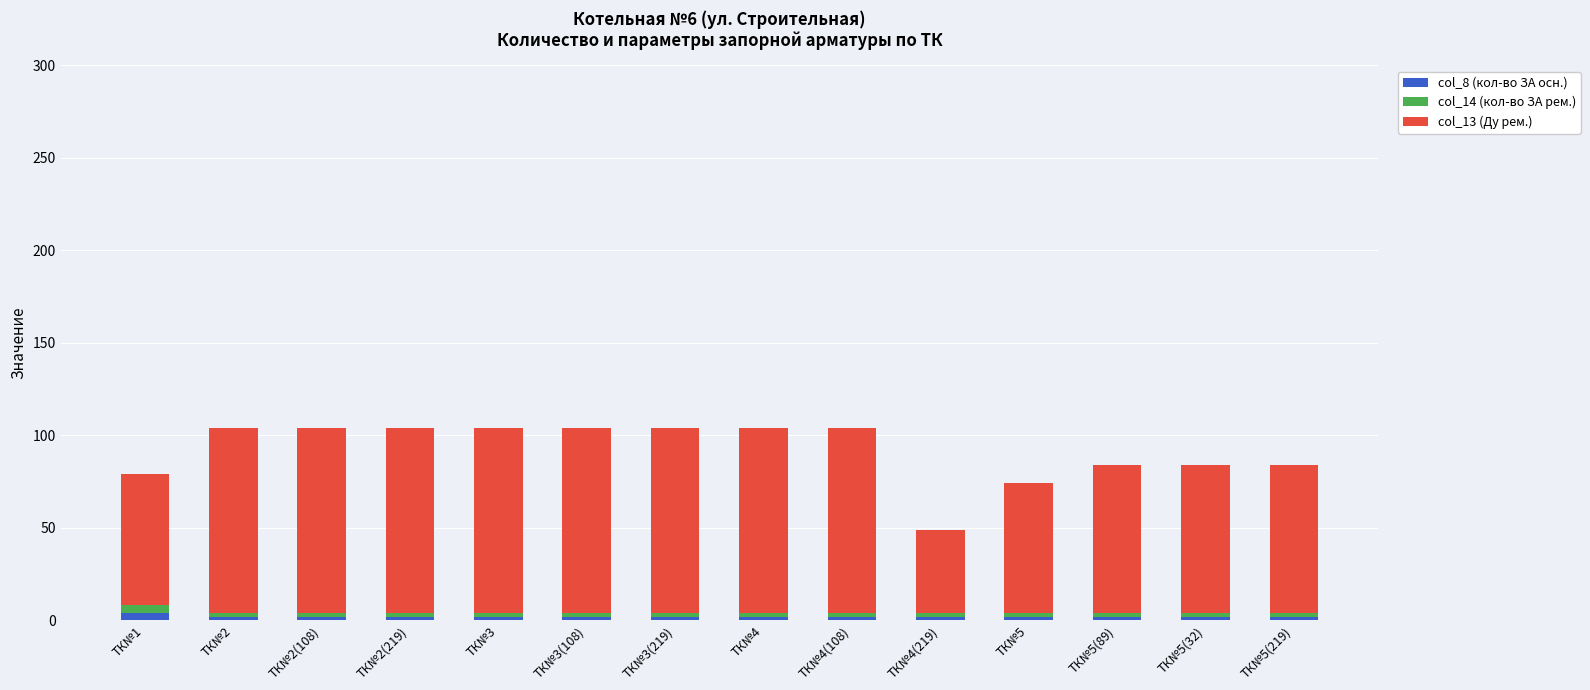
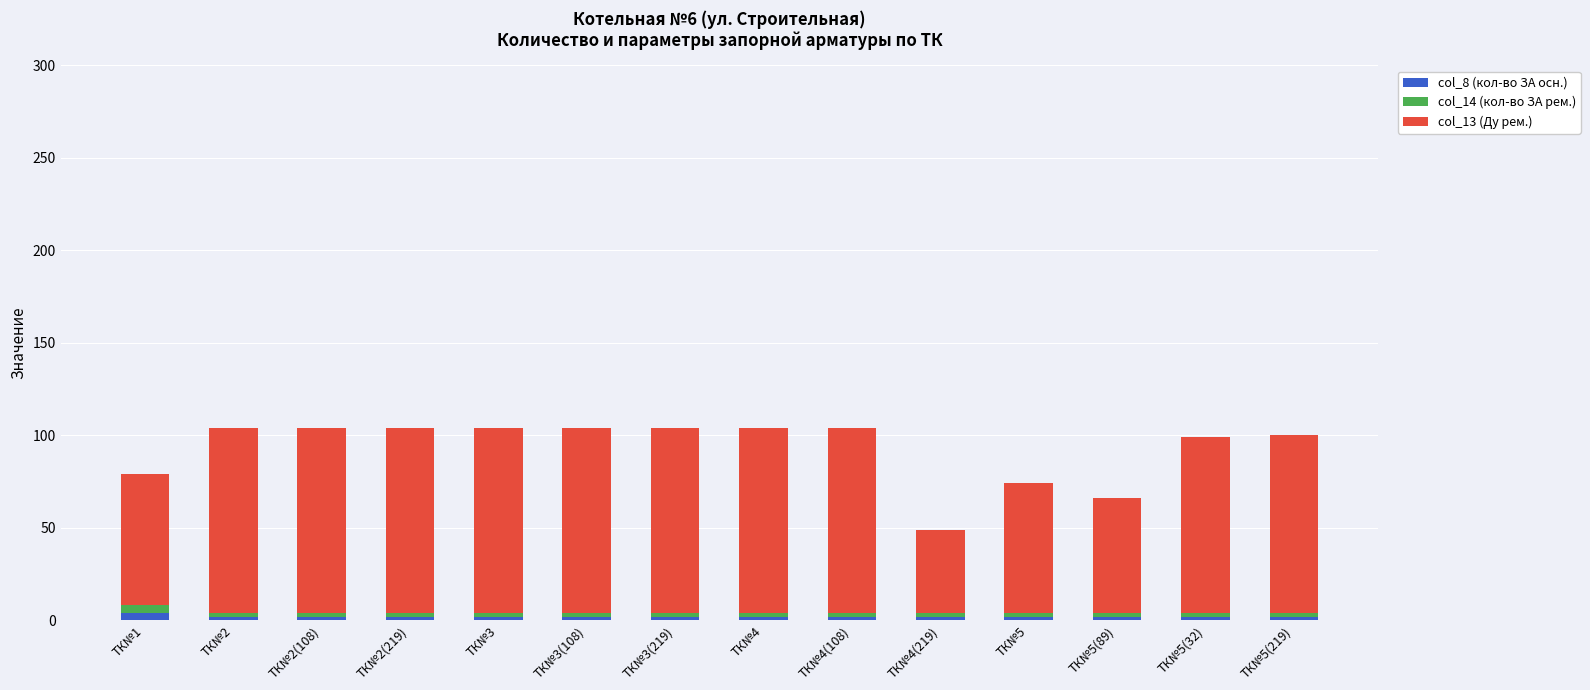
  {
    "col_8 (кол-во ЗА осн.)": {
      "ТК№1": 4,
      "ТК№2": 2,
      "ТК№2(108)": 2,
      "ТК№2(219)": 2,
      "ТК№3": 2,
      "ТК№3(108)": 2,
      "ТК№3(219)": 2,
      "ТК№4": 2,
      "ТК№4(108)": 2,
      "ТК№4(219)": 2,
      "ТК№5": 2,
      "ТК№5(89)": 2,
      "ТК№5(32)": 2,
      "ТК№5(219)": 2
    },
    "col_14 (кол-во ЗА рем.)": {
      "ТК№1": 4,
      "ТК№2": 2,
      "ТК№2(108)": 2,
      "ТК№2(219)": 2,
      "ТК№3": 2,
      "ТК№3(108)": 2,
      "ТК№3(219)": 2,
      "ТК№4": 2,
      "ТК№4(108)": 2,
      "ТК№4(219)": 2,
      "ТК№5": 2,
      "ТК№5(89)": 2,
      "ТК№5(32)": 2,
      "ТК№5(219)": 2
    },
    "col_13 (Ду рем.)": {
      "ТК№1": 71,
      "ТК№2": 100,
      "ТК№2(108)": 100,
      "ТК№2(219)": 100,
      "ТК№3": 100,
      "ТК№3(108)": 100,
      "ТК№3(219)": 100,
      "ТК№4": 100,
      "ТК№4(108)": 100,
      "ТК№4(219)": 45,
      "ТК№5": 70,
-     "ТК№5(89)": 80,
-     "ТК№5(32)": 80,
-     "ТК№5(219)": 80
+     "ТК№5(89)": 62,
+     "ТК№5(32)": 95,
+     "ТК№5(219)": 96
    }
  }
